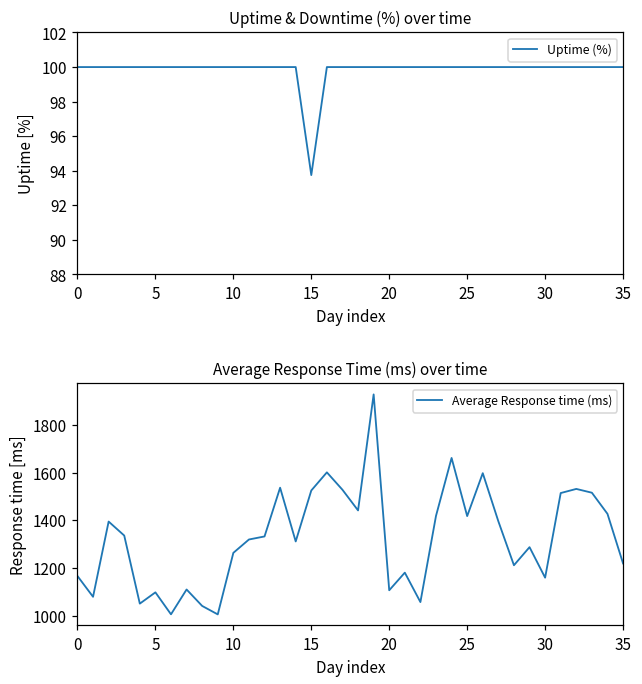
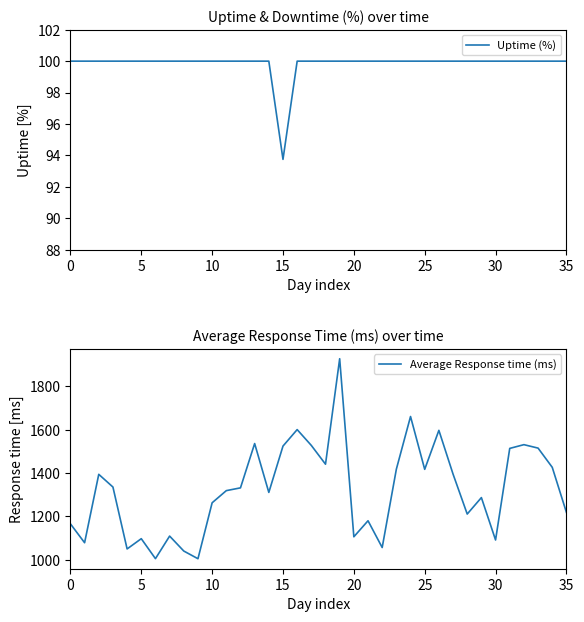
  {
    "Uptime & Downtime (%) over time": {
      "0": 100.0,
      "5": 100.0,
      "10": 100.0,
      "15": 93.8,
      "20": 100.0,
      "25": 100.0,
      "30": 100.0,
      "35": 100.0
    },
    "Average Response Time (ms) over time": {
      "0": 1170,
      "5": 1100,
      "10": 1260,
      "15": 1520,
      "20": 1110,
      "25": 1420,
-     "30": 1160,
+     "30": 1090,
      "35": 1220
    }
  }
